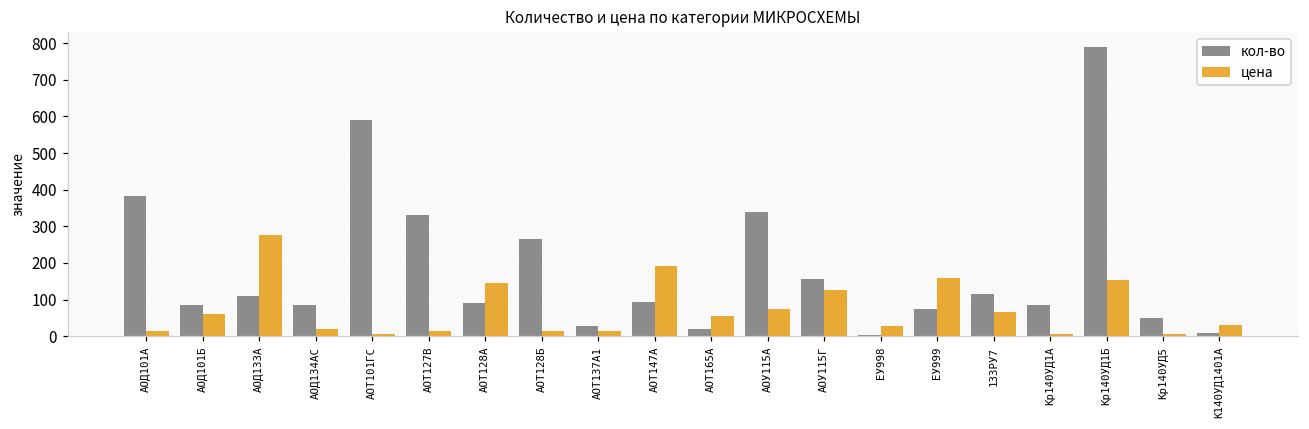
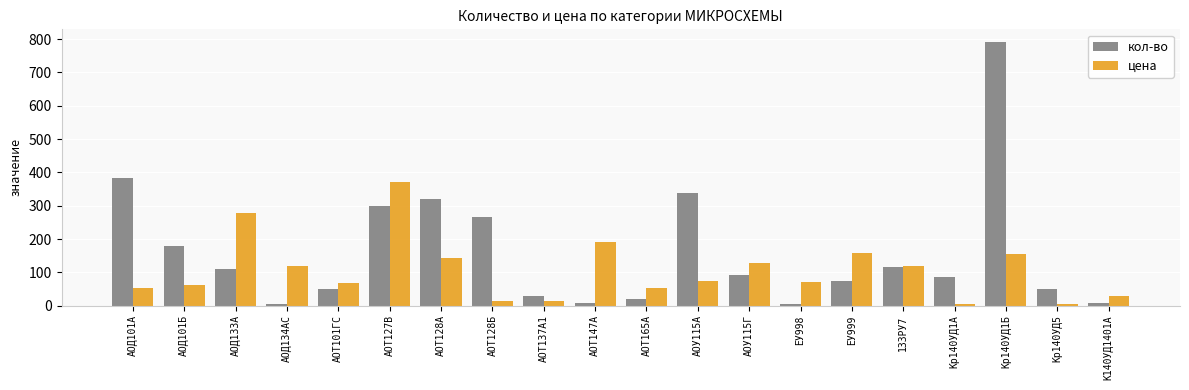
  {
    "кол-во": {
      "АОД101А": 380,
-     "АОД101Б": 90,
+     "АОД101Б": 180,
      "АОД133А": 110,
-     "АОД134АС": 90,
-     "АОТ101ГС": 590,
-     "АОТ127В": 330,
-     "АОТ128А": 90,
+     "АОД134АС": 10,
+     "АОТ101ГС": 50,
+     "АОТ127В": 300,
+     "АОТ128А": 320,
      "АОТ128Б": 270,
      "АОТ137А1": 30,
-     "АОТ147А": 90,
+     "АОТ147А": 10,
      "АОТ165А": 20,
      "АОУ115А": 340,
-     "АОУ115Г": 160,
+     "АОУ115Г": 90,
      "ЕУ999": 70,
      "133РУ7": 120,
      "Кр140УД1А": 90,
      "Кр140УД1Б": 790,
      "Кр140УД5": 50,
      "К140УД1401А": 10
    },
    "цена": {
-     "АОД101А": 20,
+     "АОД101А": 50,
      "АОД101Б": 60,
      "АОД133А": 280,
-     "АОД134АС": 20,
-     "АОТ101ГС": 10,
-     "АОТ127В": 20,
+     "АОД134АС": 120,
+     "АОТ101ГС": 70,
+     "АОТ127В": 370,
      "АОТ128А": 140,
      "АОТ128Б": 20,
      "АОТ137А1": 20,
      "АОТ147А": 190,
      "АОТ165А": 50,
      "АОУ115А": 70,
      "АОУ115Г": 130,
-     "ЕУ998": 30,
+     "ЕУ998": 70,
      "ЕУ999": 160,
-     "133РУ7": 70,
+     "133РУ7": 120,
      "Кр140УД1Б": 150,
      "К140УД1401А": 30
    }
  }
